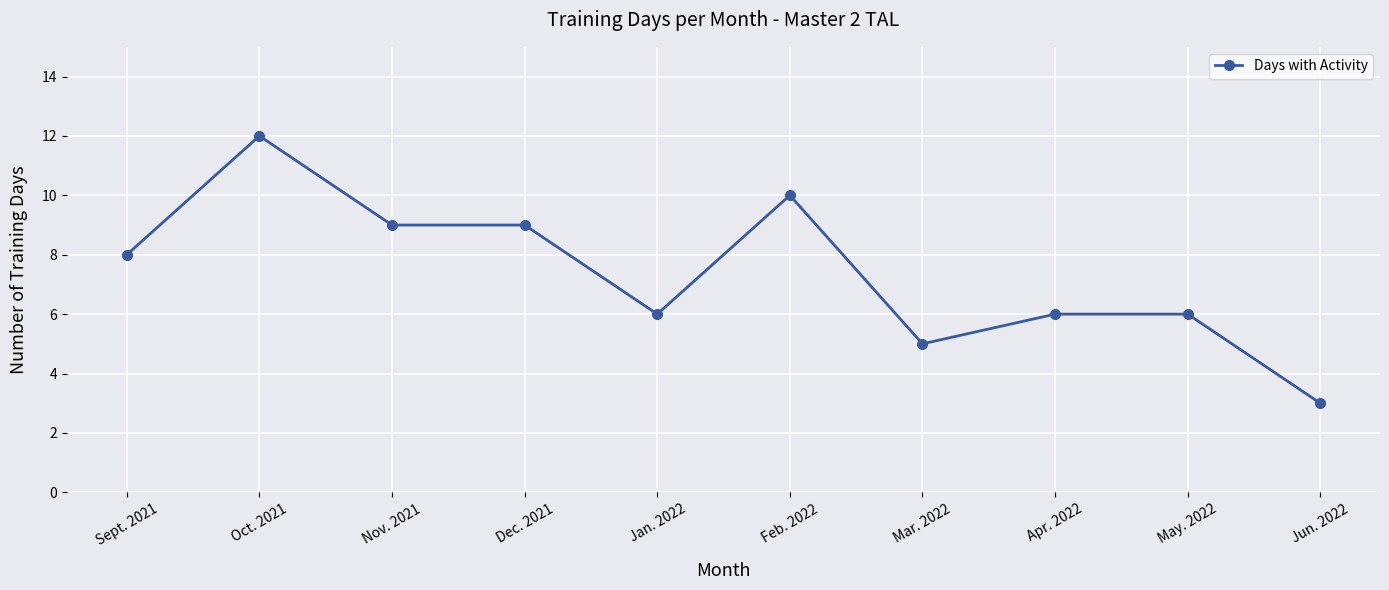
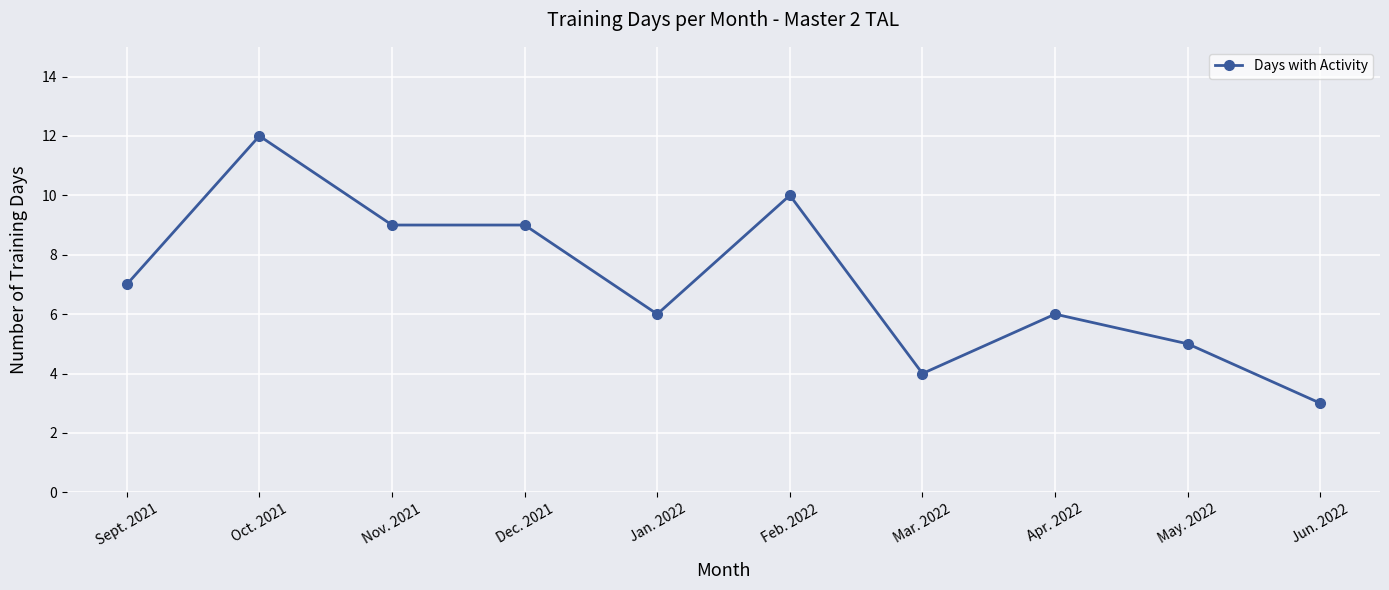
  {
-   "Sept. 2021": 8,
+   "Sept. 2021": 7,
    "Oct. 2021": 12,
    "Nov. 2021": 9,
    "Dec. 2021": 9,
    "Jan. 2022": 6,
    "Feb. 2022": 10,
-   "Mar. 2022": 5,
+   "Mar. 2022": 4,
    "Apr. 2022": 6,
-   "May. 2022": 6,
+   "May. 2022": 5,
    "Jun. 2022": 3
  }
